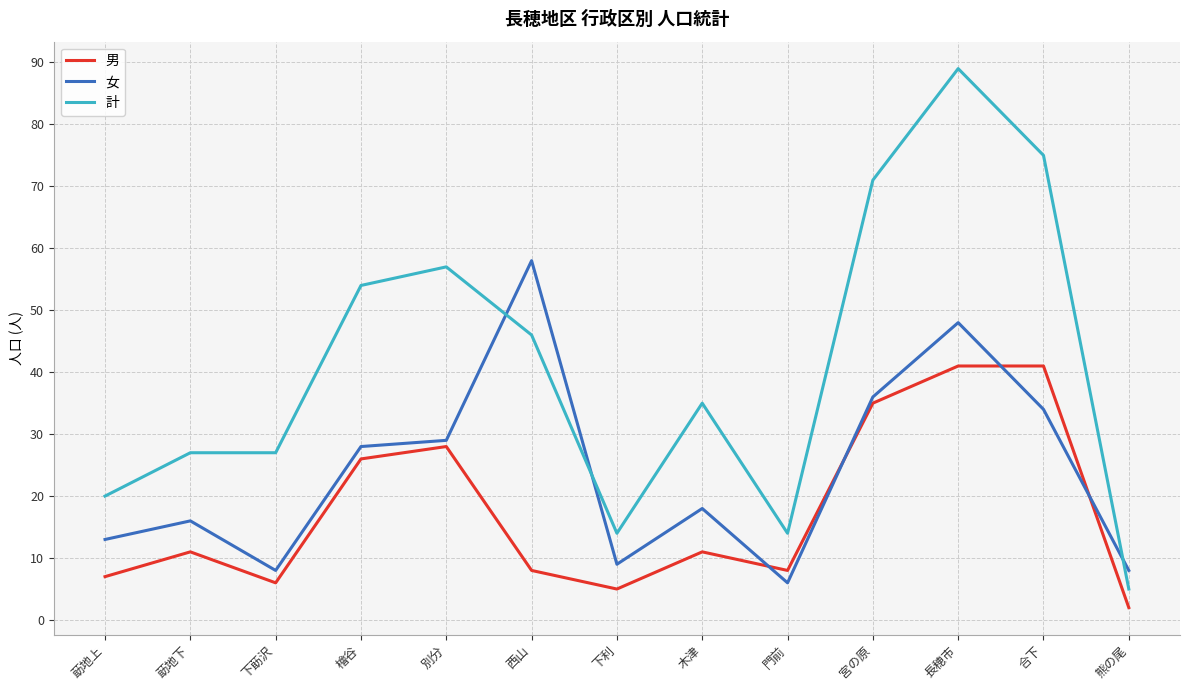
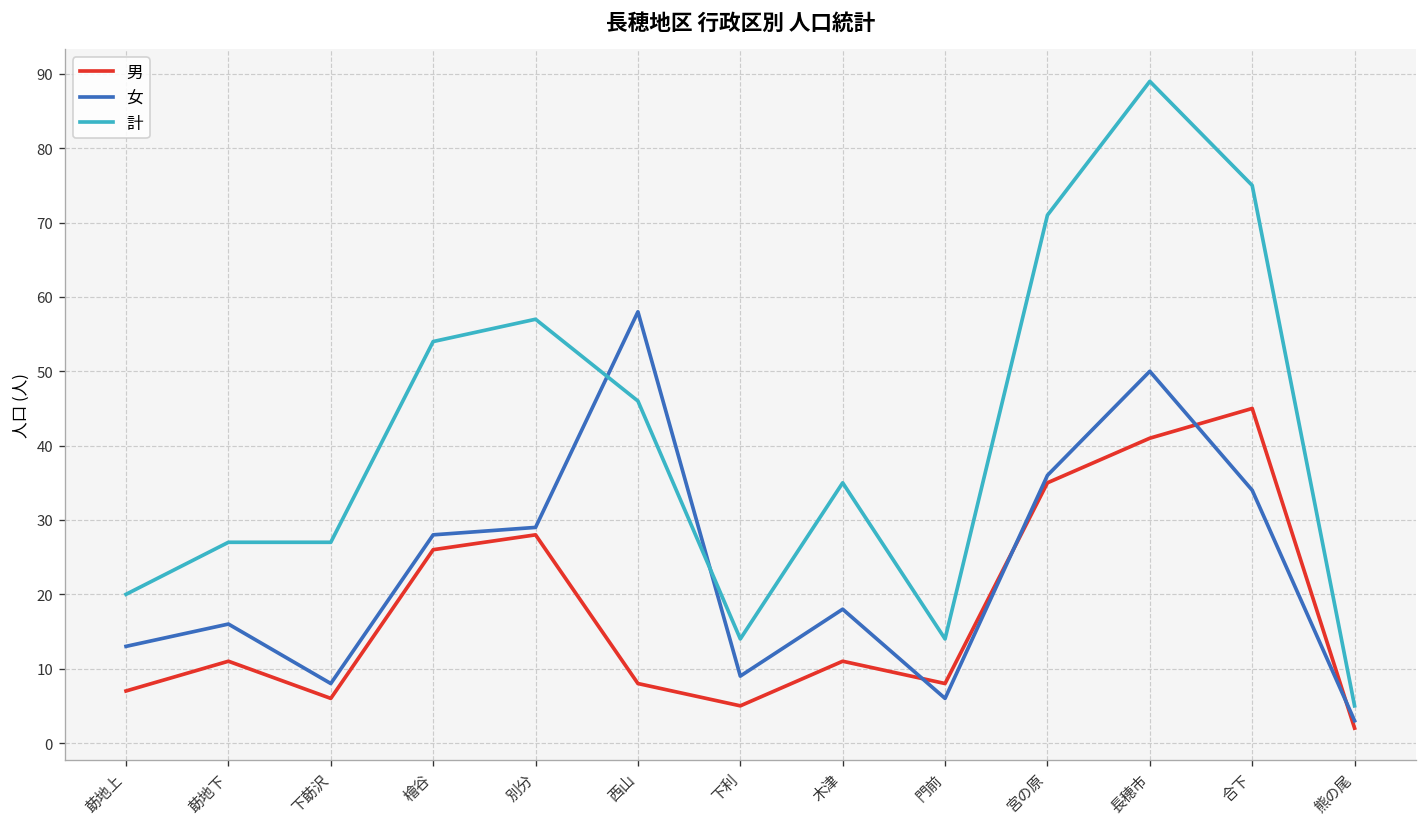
  {
    "男": {
      "莇地上": 7,
      "莇地下": 11,
      "下莇沢": 6,
      "檜谷": 26,
      "別分": 28,
      "西山": 8,
      "下利": 5,
      "木津": 11,
      "門前": 8,
      "宮の原": 35,
      "長穂市": 41,
-     "合下": 41,
+     "合下": 45,
      "熊の尾": 2
    },
    "女": {
      "莇地上": 13,
      "莇地下": 16,
      "下莇沢": 8,
      "檜谷": 28,
      "別分": 29,
      "西山": 58,
      "下利": 9,
      "木津": 18,
      "門前": 6,
      "宮の原": 36,
-     "長穂市": 48,
+     "長穂市": 50,
      "合下": 34,
-     "熊の尾": 8
+     "熊の尾": 3
    },
    "計": {
      "莇地上": 20,
      "莇地下": 27,
      "下莇沢": 27,
      "檜谷": 54,
      "別分": 57,
      "西山": 46,
      "下利": 14,
      "木津": 35,
      "門前": 14,
      "宮の原": 71,
      "長穂市": 89,
      "合下": 75,
      "熊の尾": 5
    }
  }
